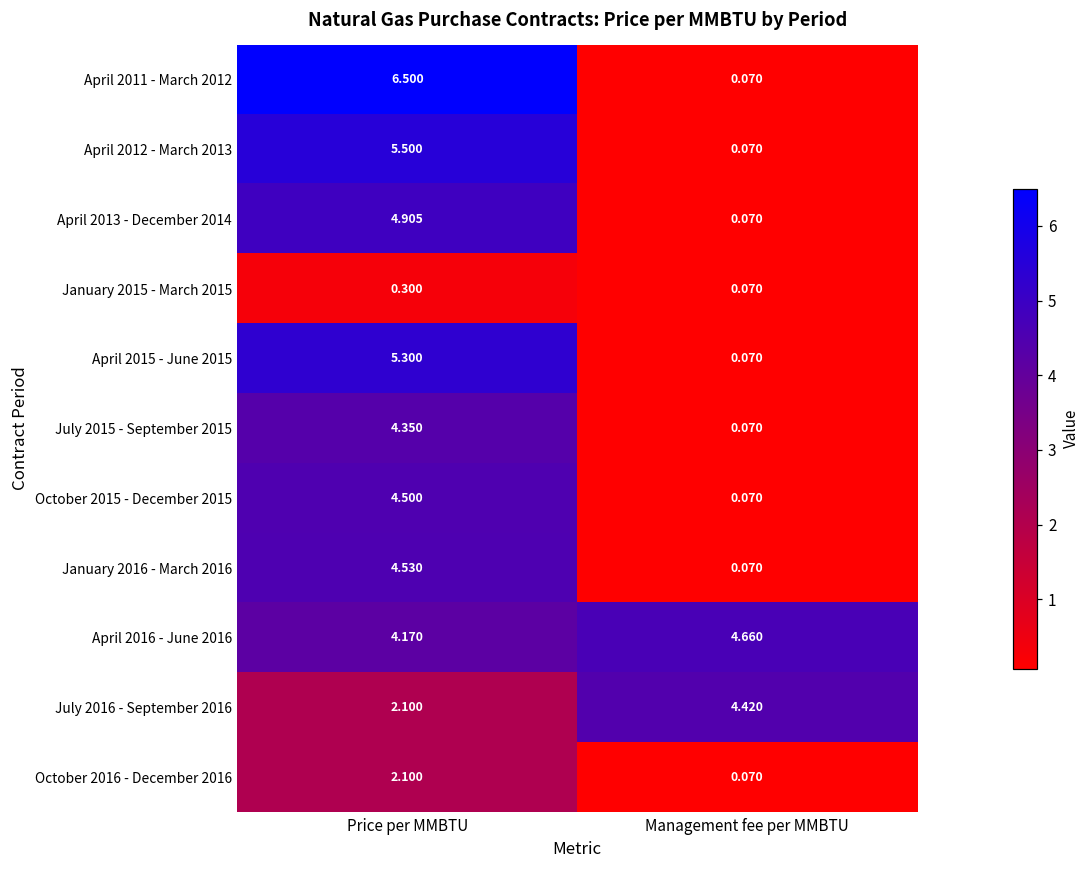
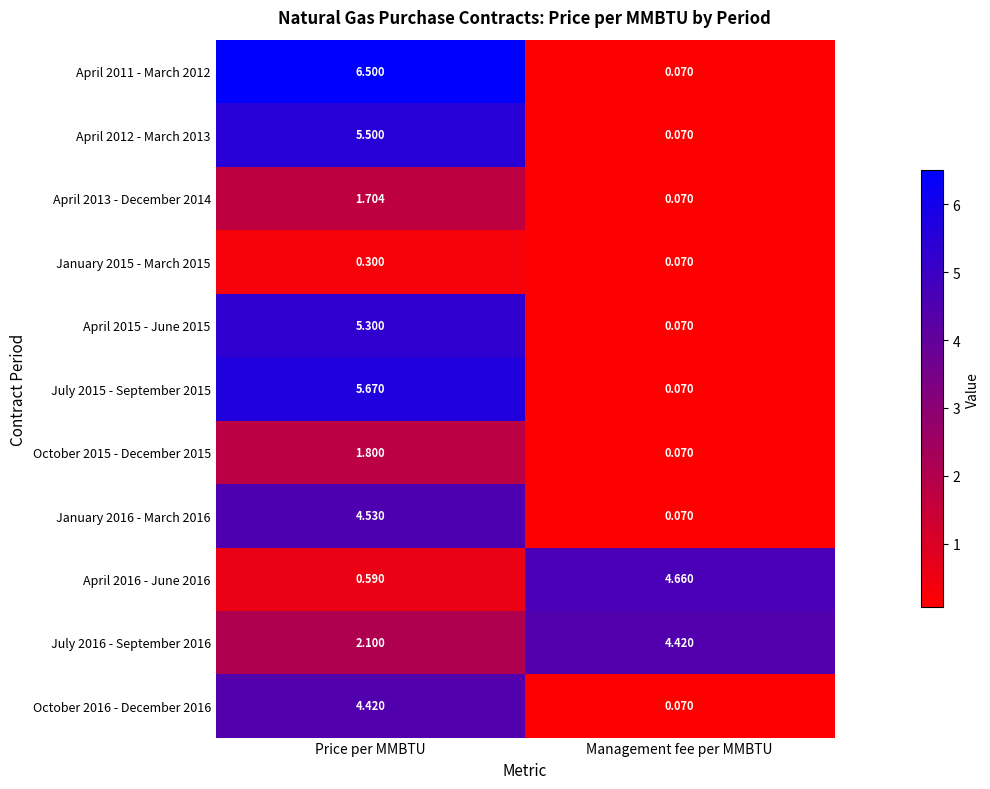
  {
    "April 2011 - March 2012": {
      "Price per MMBTU": 6.500,
      "Management fee per MMBTU": 0.070
    },
    "April 2012 - March 2013": {
      "Price per MMBTU": 5.500,
      "Management fee per MMBTU": 0.070
    },
    "April 2013 - December 2014": {
-     "Price per MMBTU": 4.905,
+     "Price per MMBTU": 1.704,
      "Management fee per MMBTU": 0.070
    },
    "January 2015 - March 2015": {
      "Price per MMBTU": 0.300,
      "Management fee per MMBTU": 0.070
    },
    "April 2015 - June 2015": {
      "Price per MMBTU": 5.300,
      "Management fee per MMBTU": 0.070
    },
    "July 2015 - September 2015": {
-     "Price per MMBTU": 4.350,
+     "Price per MMBTU": 5.670,
      "Management fee per MMBTU": 0.070
    },
    "October 2015 - December 2015": {
-     "Price per MMBTU": 4.500,
+     "Price per MMBTU": 1.800,
      "Management fee per MMBTU": 0.070
    },
    "January 2016 - March 2016": {
      "Price per MMBTU": 4.530,
      "Management fee per MMBTU": 0.070
    },
    "April 2016 - June 2016": {
-     "Price per MMBTU": 4.170,
+     "Price per MMBTU": 0.590,
      "Management fee per MMBTU": 4.660
    },
    "July 2016 - September 2016": {
      "Price per MMBTU": 2.100,
      "Management fee per MMBTU": 4.420
    },
    "October 2016 - December 2016": {
-     "Price per MMBTU": 2.100,
+     "Price per MMBTU": 4.420,
      "Management fee per MMBTU": 0.070
    }
  }
